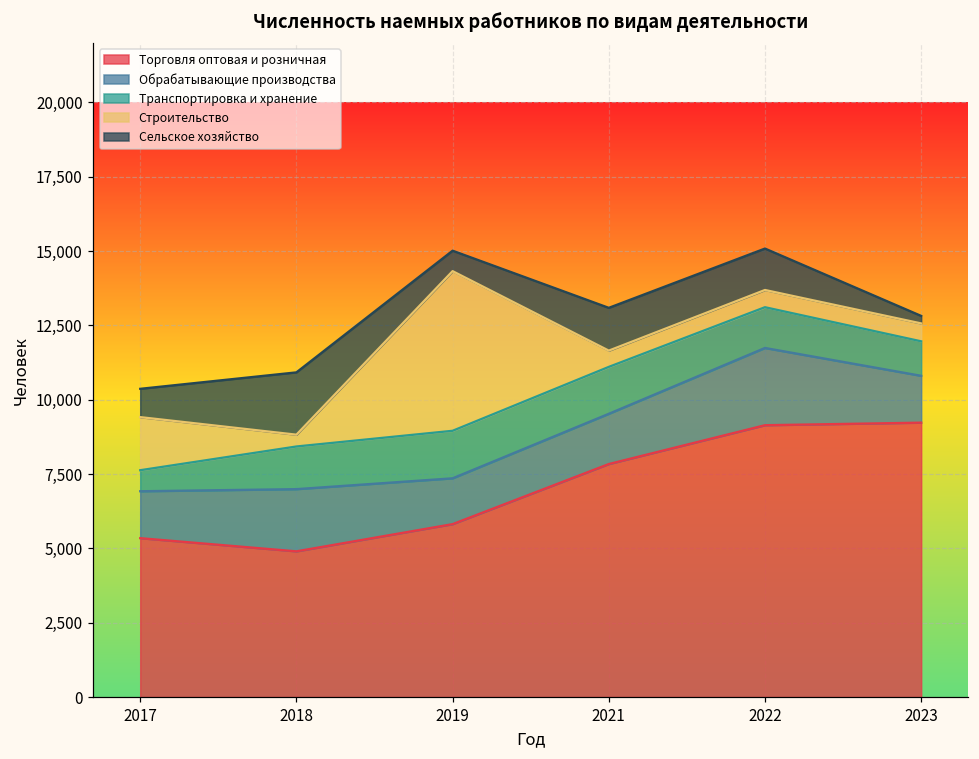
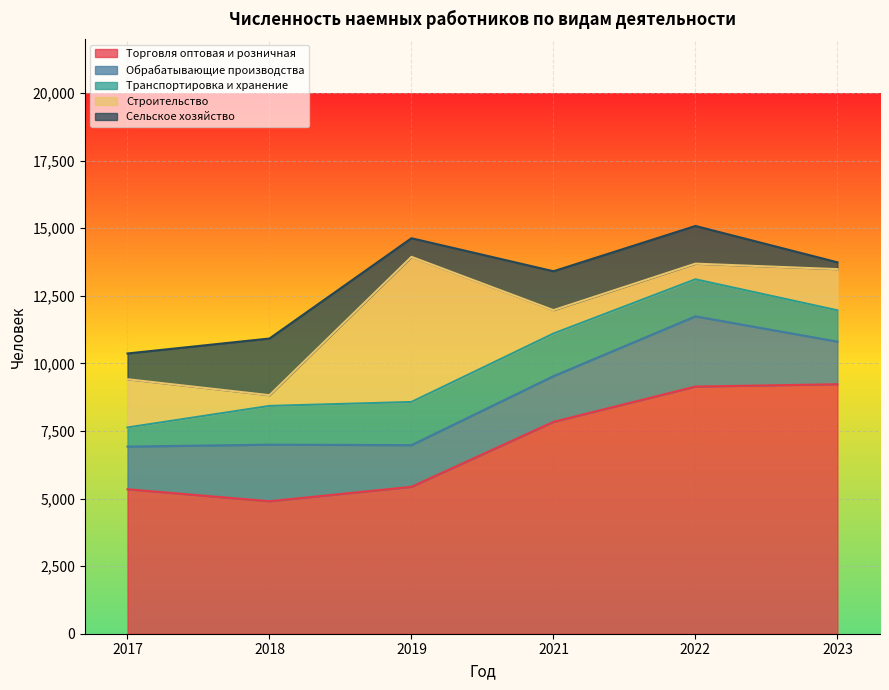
  {
    "Торговля оптовая и розничная": {
      "2017": "5,300",
      "2018": "4,900",
-     "2019": "5,800",
+     "2019": "5,400",
      "2021": "7,800",
      "2022": "9,100",
      "2023": "9,200"
    },
    "Строительство": {
      "2017": "1,800",
      "2018": "400",
      "2019": "5,400",
-     "2021": "500",
+     "2021": "900",
      "2022": "600",
-     "2023": "600"
+     "2023": "1,500"
    },
    "Сельское хозяйство": {
      "2017": "1,000",
      "2018": "2,100",
      "2019": "700",
      "2021": "1,400",
      "2022": "1,400",
      "2023": "300"
    }
  }
